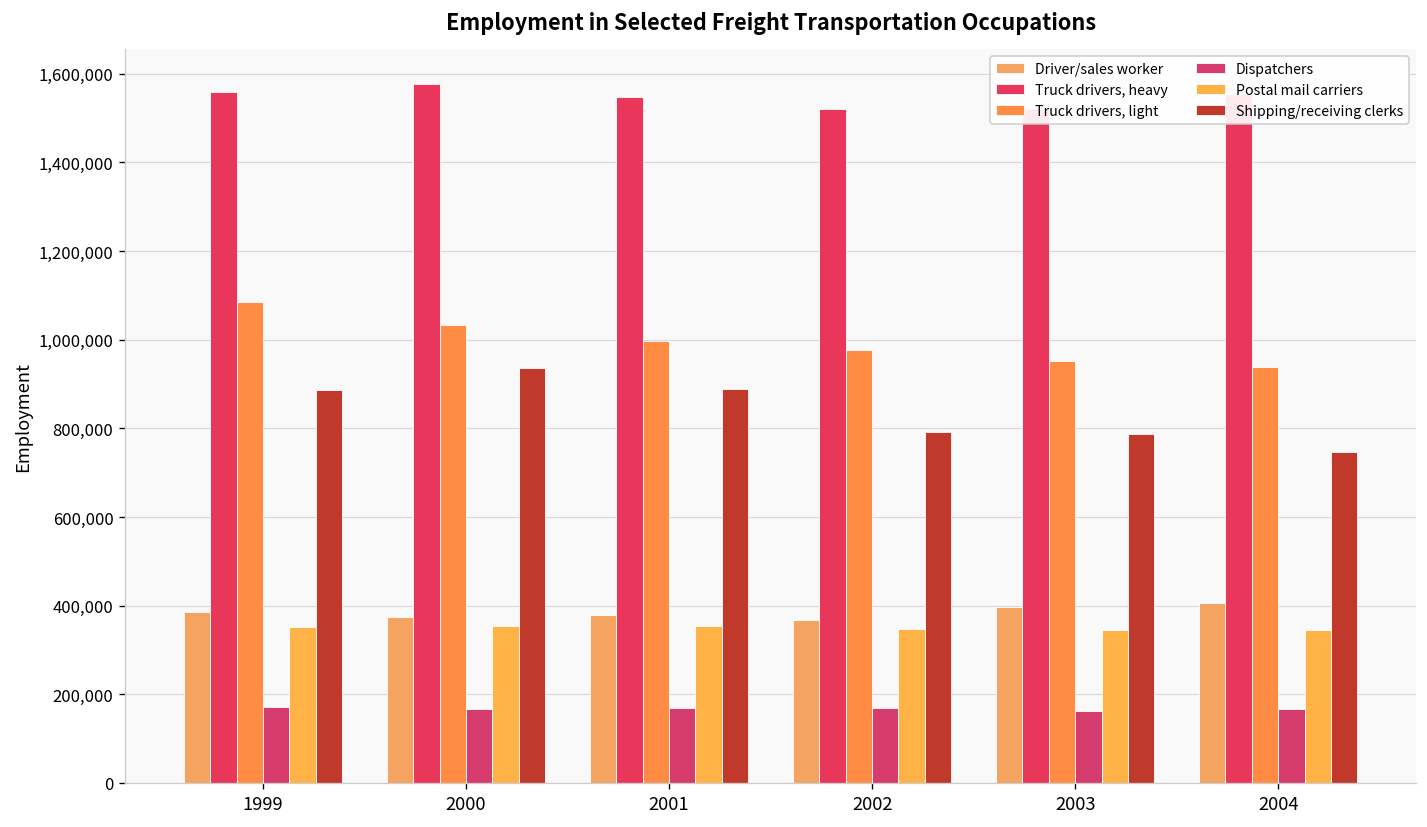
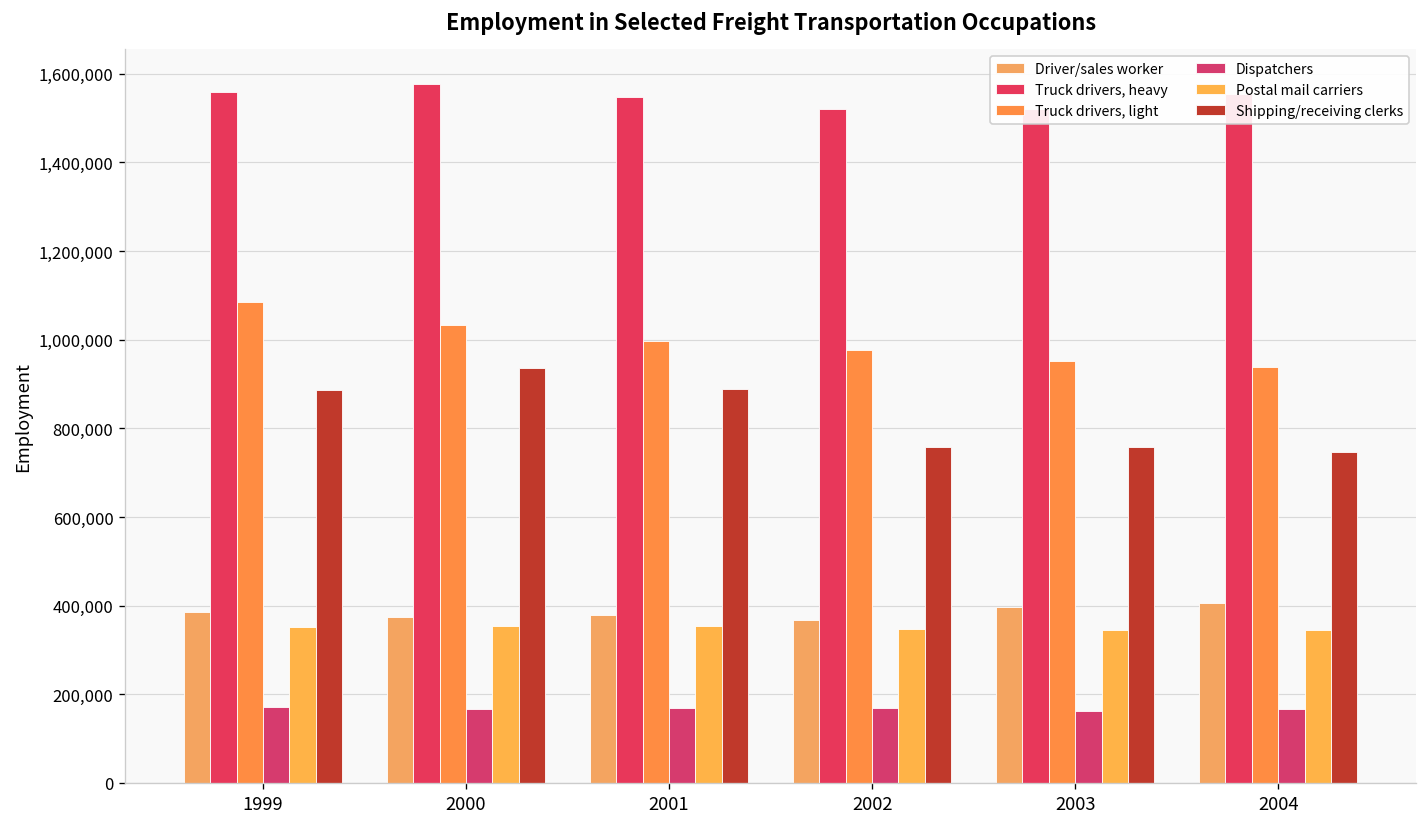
  {
    "Shipping/receiving clerks": {
      "1999": "890,000",
      "2000": "940,000",
      "2001": "890,000",
-     "2002": "790,000",
-     "2003": "790,000",
+     "2002": "760,000",
+     "2003": "760,000",
      "2004": "750,000"
    }
  }
